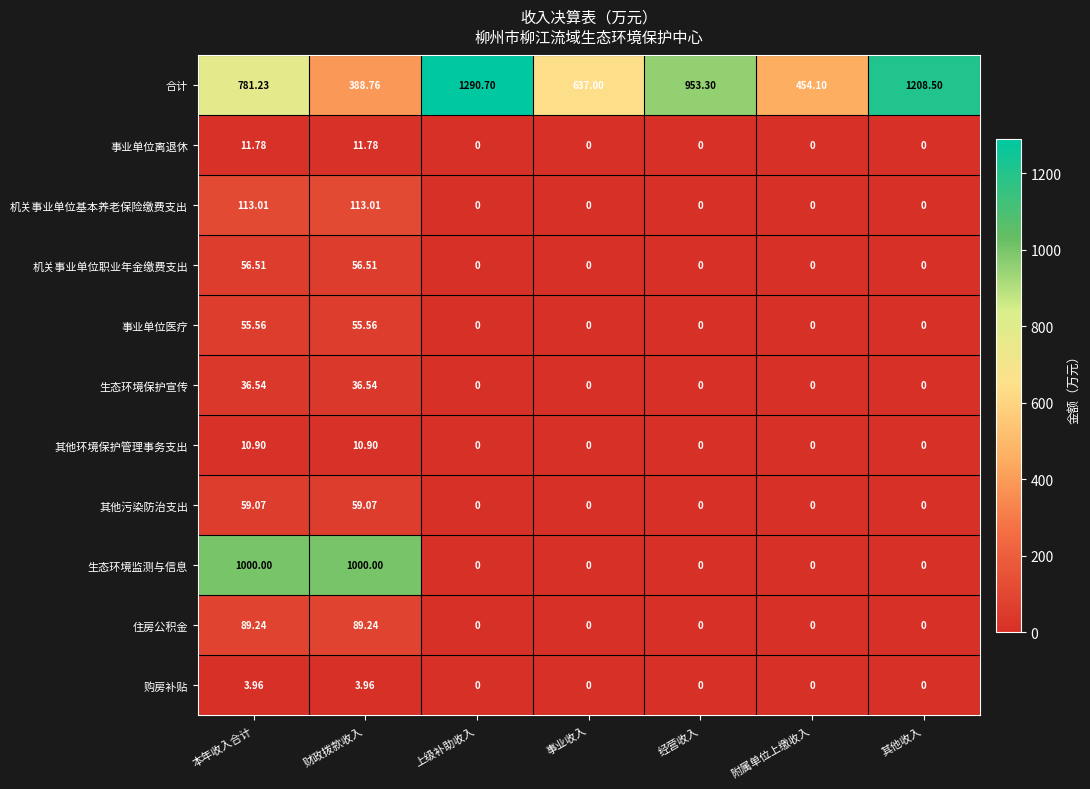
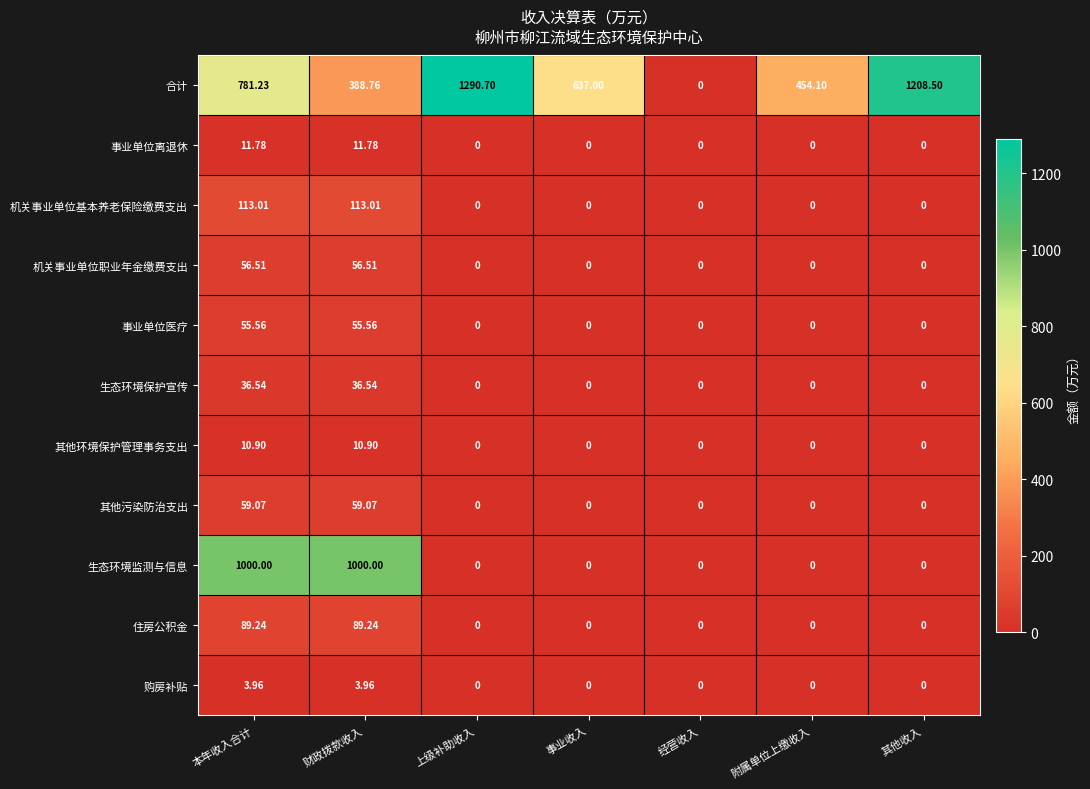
  {
    "合计": {
      "本年收入合计": 781.23,
      "财政拨款收入": 388.76,
      "上级补助收入": 1290.70,
      "事业收入": 637.00,
-     "经营收入": 953.30,
+     "经营收入": 0,
      "附属单位上缴收入": 454.10,
      "其他收入": 1208.50
    },
    "事业单位离退休": {
      "本年收入合计": 11.78,
      "财政拨款收入": 11.78,
      "上级补助收入": 0,
      "事业收入": 0,
      "经营收入": 0,
      "附属单位上缴收入": 0,
      "其他收入": 0
    },
    "机关事业单位基本养老保险缴费支出": {
      "本年收入合计": 113.01,
      "财政拨款收入": 113.01,
      "上级补助收入": 0,
      "事业收入": 0,
      "经营收入": 0,
      "附属单位上缴收入": 0,
      "其他收入": 0
    },
    "机关事业单位职业年金缴费支出": {
      "本年收入合计": 56.51,
      "财政拨款收入": 56.51,
      "上级补助收入": 0,
      "事业收入": 0,
      "经营收入": 0,
      "附属单位上缴收入": 0,
      "其他收入": 0
    },
    "事业单位医疗": {
      "本年收入合计": 55.56,
      "财政拨款收入": 55.56,
      "上级补助收入": 0,
      "事业收入": 0,
      "经营收入": 0,
      "附属单位上缴收入": 0,
      "其他收入": 0
    },
    "生态环境保护宣传": {
      "本年收入合计": 36.54,
      "财政拨款收入": 36.54,
      "上级补助收入": 0,
      "事业收入": 0,
      "经营收入": 0,
      "附属单位上缴收入": 0,
      "其他收入": 0
    },
    "其他环境保护管理事务支出": {
      "本年收入合计": 10.90,
      "财政拨款收入": 10.90,
      "上级补助收入": 0,
      "事业收入": 0,
      "经营收入": 0,
      "附属单位上缴收入": 0,
      "其他收入": 0
    },
    "其他污染防治支出": {
      "本年收入合计": 59.07,
      "财政拨款收入": 59.07,
      "上级补助收入": 0,
      "事业收入": 0,
      "经营收入": 0,
      "附属单位上缴收入": 0,
      "其他收入": 0
    },
    "生态环境监测与信息": {
      "本年收入合计": 1000.00,
      "财政拨款收入": 1000.00,
      "上级补助收入": 0,
      "事业收入": 0,
      "经营收入": 0,
      "附属单位上缴收入": 0,
      "其他收入": 0
    },
    "住房公积金": {
      "本年收入合计": 89.24,
      "财政拨款收入": 89.24,
      "上级补助收入": 0,
      "事业收入": 0,
      "经营收入": 0,
      "附属单位上缴收入": 0,
      "其他收入": 0
    },
    "购房补贴": {
      "本年收入合计": 3.96,
      "财政拨款收入": 3.96,
      "上级补助收入": 0,
      "事业收入": 0,
      "经营收入": 0,
      "附属单位上缴收入": 0,
      "其他收入": 0
    }
  }
